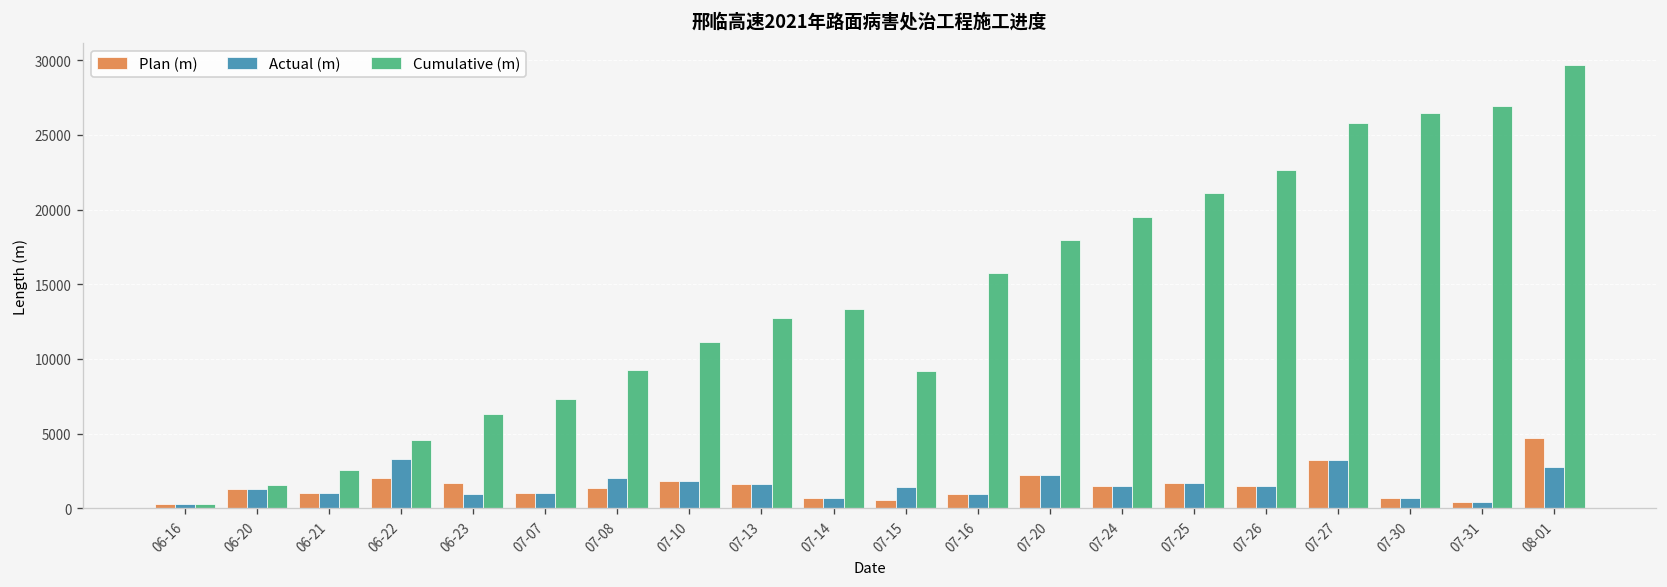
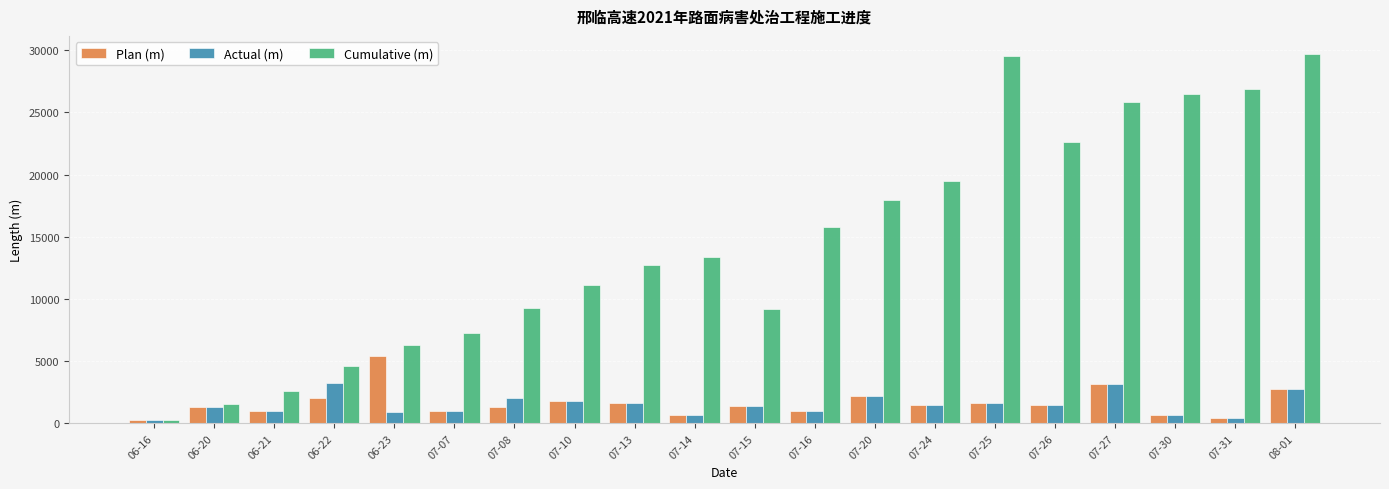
  {
    "Plan (m)": {
      "06-16": 300,
      "06-20": 1300,
      "06-21": 1000,
      "06-22": 2000,
-     "06-23": 1700,
+     "06-23": 5400,
      "07-07": 1000,
      "07-08": 1300,
      "07-10": 1800,
      "07-13": 1600,
      "07-14": 700,
-     "07-15": 600,
+     "07-15": 1400,
      "07-16": 1000,
      "07-20": 2200,
      "07-24": 1500,
      "07-25": 1700,
      "07-26": 1500,
      "07-27": 3200,
      "07-30": 700,
      "07-31": 400,
-     "08-01": 4700
+     "08-01": 2800
    },
    "Actual (m)": {
      "06-16": 300,
      "06-20": 1300,
      "06-21": 1000,
      "06-22": 3300,
      "06-23": 900,
      "07-07": 1000,
      "07-08": 2000,
      "07-10": 1800,
      "07-13": 1600,
      "07-14": 700,
      "07-15": 1400,
      "07-16": 1000,
      "07-20": 2200,
      "07-24": 1500,
      "07-25": 1700,
      "07-26": 1500,
      "07-27": 3200,
      "07-30": 700,
      "07-31": 400,
      "08-01": 2800
    },
    "Cumulative (m)": {
      "06-16": 300,
      "06-20": 1500,
      "06-21": 2600,
      "06-22": 4600,
      "06-23": 6300,
      "07-07": 7300,
      "07-08": 9300,
      "07-10": 11100,
      "07-13": 12700,
      "07-14": 13400,
      "07-15": 9200,
      "07-16": 15800,
      "07-20": 18000,
      "07-24": 19500,
-     "07-25": 21100,
+     "07-25": 29600,
      "07-26": 22600,
      "07-27": 25800,
      "07-30": 26500,
      "07-31": 26900,
      "08-01": 29700
    }
  }
